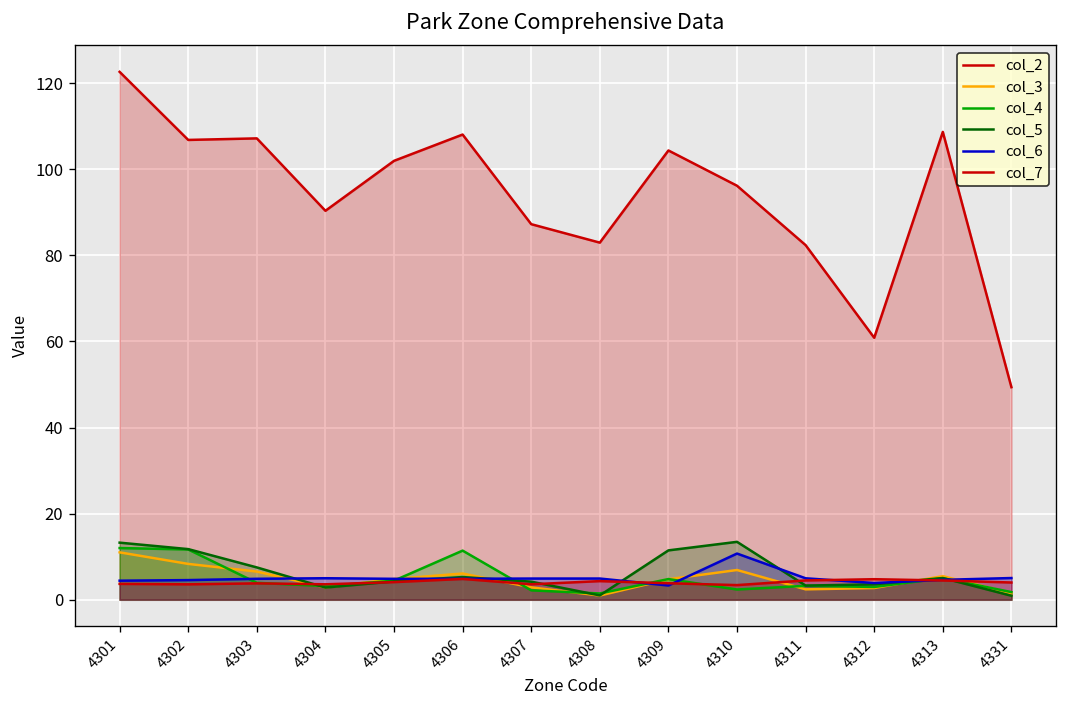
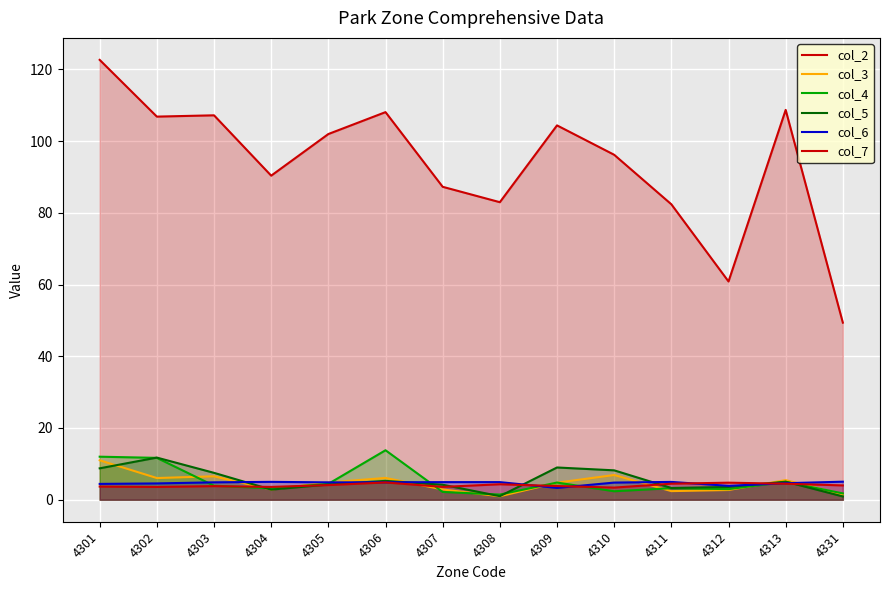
  {
    "col_3": {
      "4301": 11,
-     "4302": 8,
+     "4302": 6,
      "4303": 7,
      "4306": 6,
      "4310": 7,
      "4311": 2
    },
    "col_4": {
      "4301": 12,
-     "4306": 11,
+     "4306": 14,
      "4310": 2
    },
    "col_5": {
-     "4301": 13,
+     "4301": 9,
      "4303": 7,
-     "4309": 11,
-     "4310": 13
+     "4309": 9,
+     "4310": 8
    },
    "col_6": {
      "4301": 4,
      "4302": 5,
      "4303": 5,
      "4304": 5,
      "4307": 5,
-     "4310": 11,
+     "4310": 5,
      "4331": 5
    }
  }
